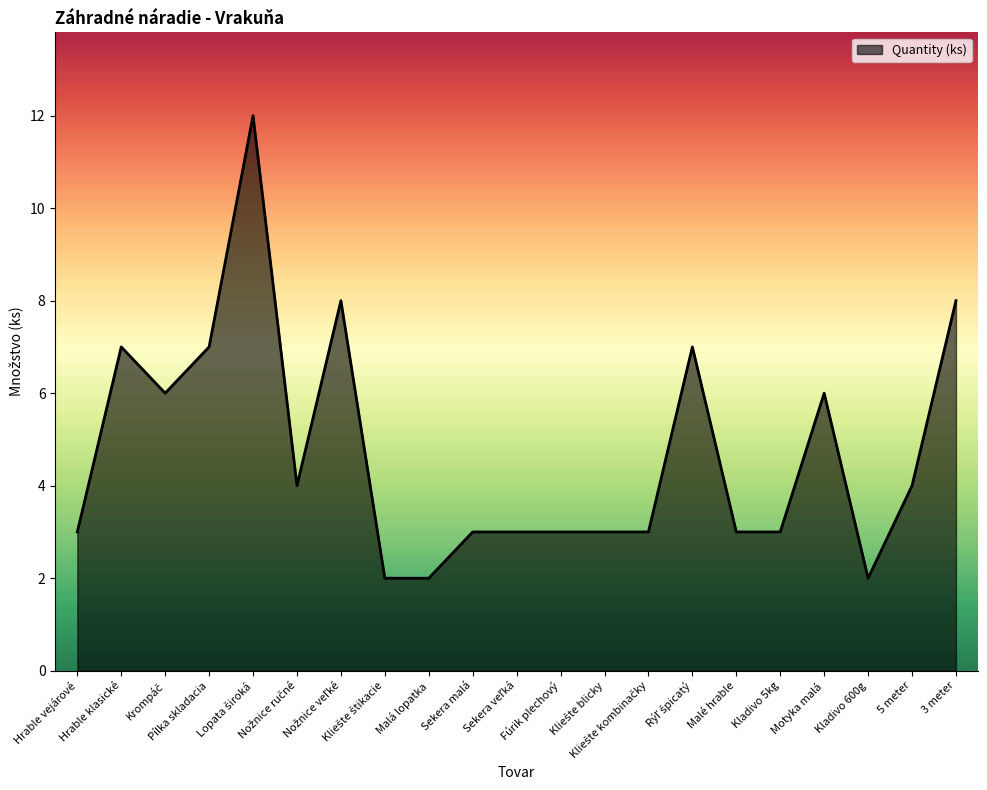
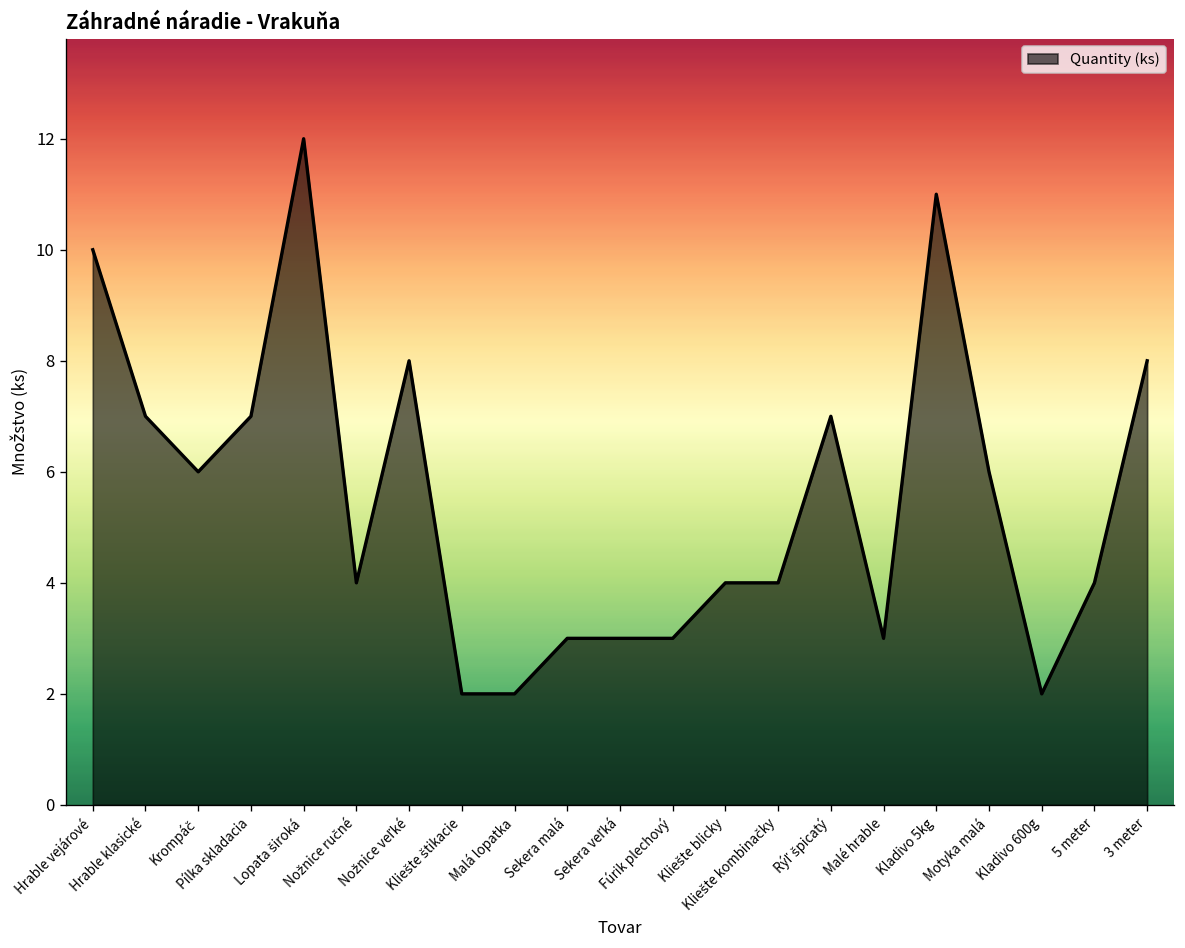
  {
-   "Hrable vejárové": 3,
+   "Hrable vejárové": 10,
    "Hrable klasické": 7,
    "Krompáč": 6,
    "Pílka skladacia": 7,
    "Lopata široká": 12,
    "Nožnice ručné": 4,
    "Nožnice veľké": 8,
    "Kliešte štikacie": 2,
    "Malá lopatka": 2,
    "Sekera malá": 3,
    "Sekera veľká": 3,
    "Fúrik plechový": 3,
-   "Kliešte blicky": 3,
-   "Kliešte kombinačky": 3,
+   "Kliešte blicky": 4,
+   "Kliešte kombinačky": 4,
    "Rýľ špicatý": 7,
    "Malé hrable": 3,
-   "Kladivo 5kg": 3,
+   "Kladivo 5kg": 11,
    "Motyka malá": 6,
    "Kladivo 600g": 2,
    "5 meter": 4,
    "3 meter": 8
  }
